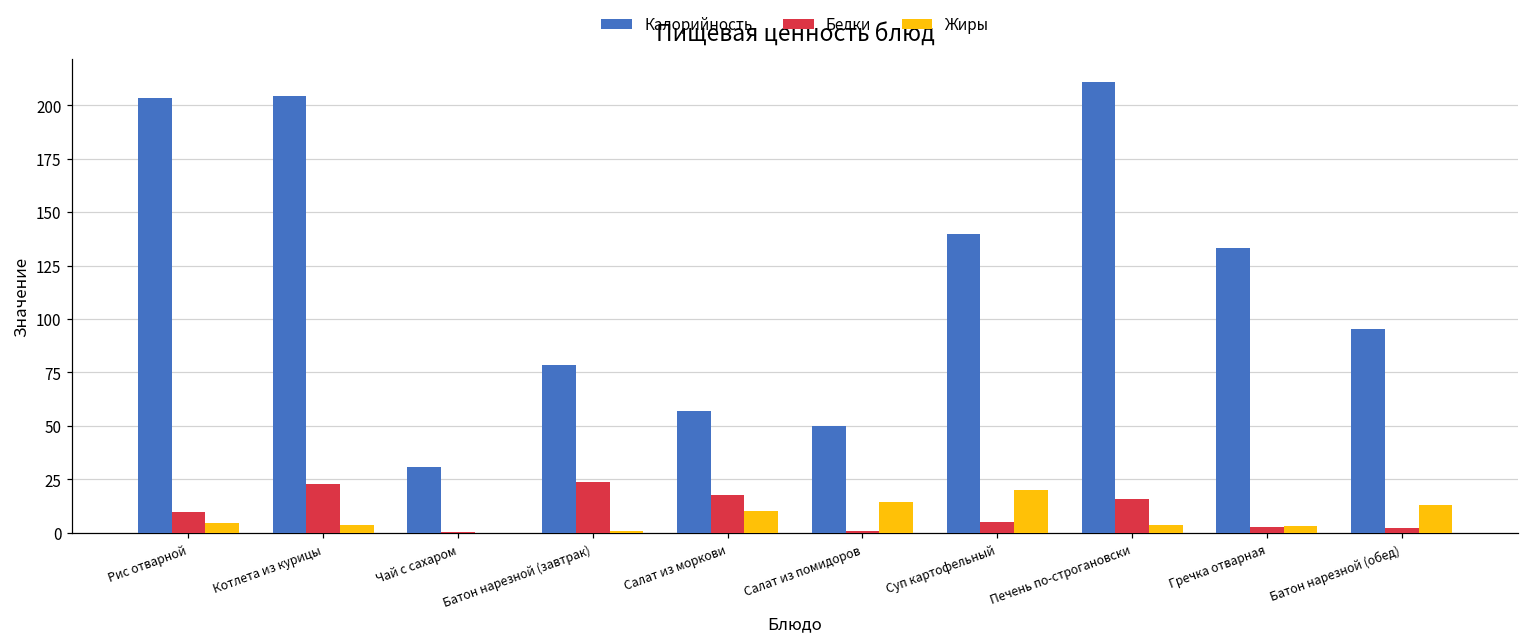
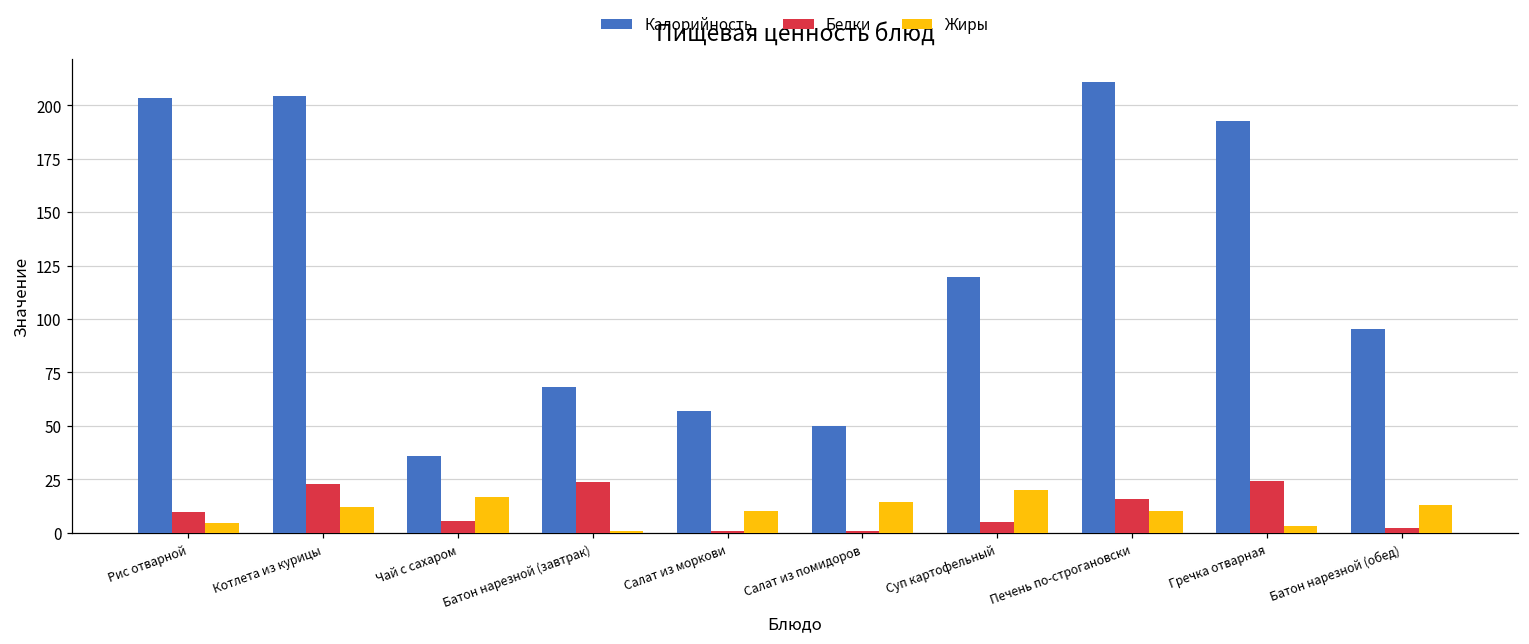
  {
    "Калорийность": {
      "Рис отварной": 204,
      "Котлета из курицы": 204,
-     "Чай с сахаром": 31,
-     "Батон нарезной (завтрак)": 79,
+     "Чай с сахаром": 36,
+     "Батон нарезной (завтрак)": 68,
      "Салат из моркови": 57,
      "Салат из помидоров": 50,
-     "Суп картофельный": 140,
+     "Суп картофельный": 120,
      "Печень по-строгановски": 211,
-     "Гречка отварная": 133,
+     "Гречка отварная": 193,
      "Батон нарезной (обед)": 95
    },
    "Белки": {
      "Рис отварной": 10,
      "Котлета из курицы": 23,
-     "Чай с сахаром": 0,
+     "Чай с сахаром": 6,
      "Батон нарезной (завтрак)": 24,
-     "Салат из моркови": 18,
+     "Салат из моркови": 1,
      "Суп картофельный": 5,
      "Печень по-строгановски": 16,
-     "Гречка отварная": 3,
+     "Гречка отварная": 24,
      "Батон нарезной (обед)": 2
    },
    "Жиры": {
      "Рис отварной": 5,
-     "Котлета из курицы": 4,
-     "Чай с сахаром": 0,
+     "Котлета из курицы": 12,
+     "Чай с сахаром": 17,
      "Салат из моркови": 10,
      "Салат из помидоров": 14,
      "Суп картофельный": 20,
-     "Печень по-строгановски": 4,
+     "Печень по-строгановски": 10,
      "Гречка отварная": 3,
      "Батон нарезной (обед)": 13
    }
  }
